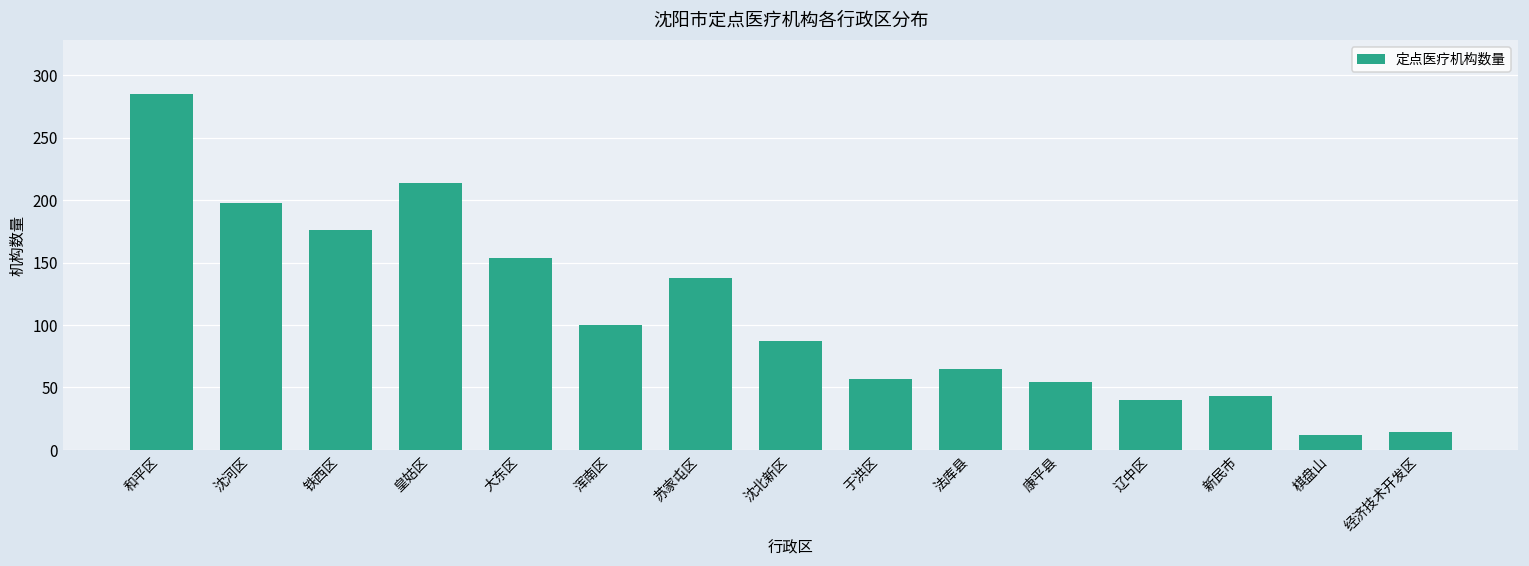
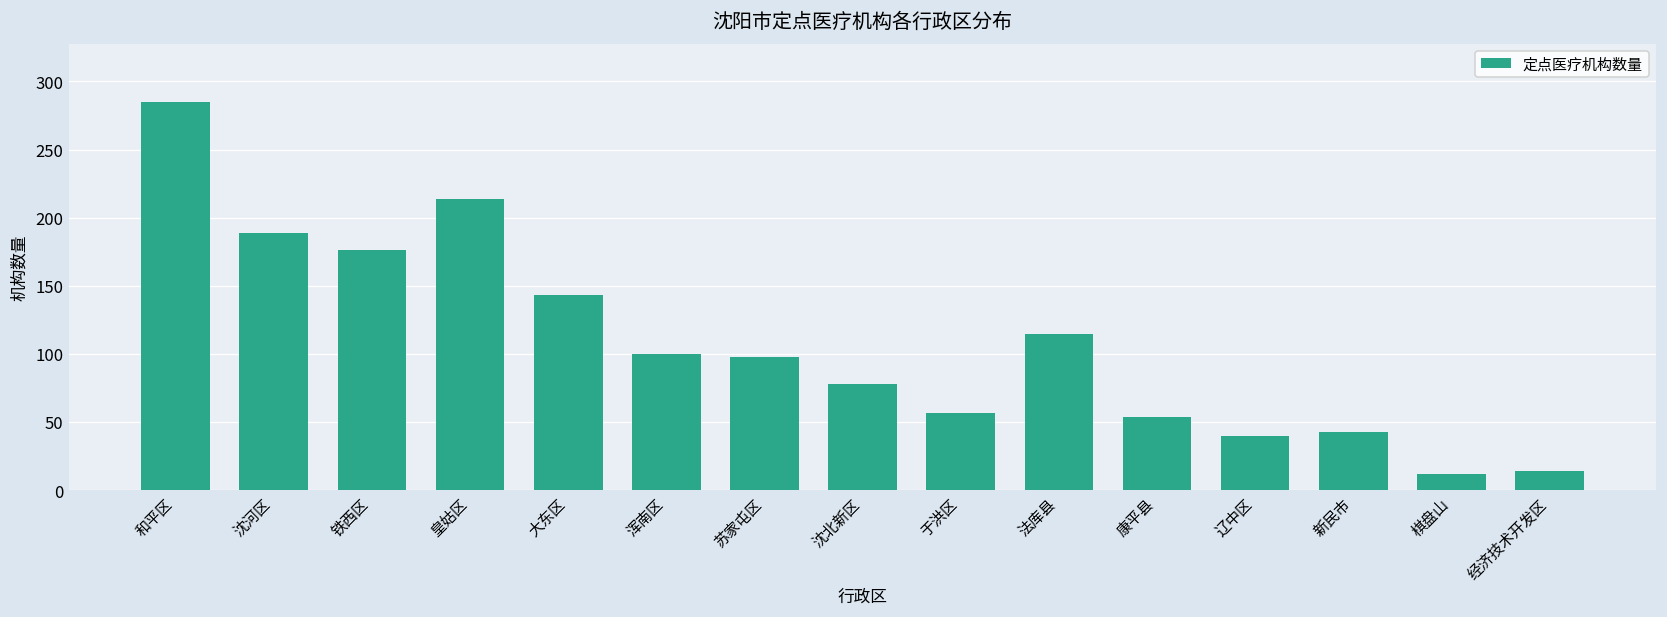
  {
    "和平区": 285,
-   "沈河区": 198,
+   "沈河区": 189,
    "铁西区": 176,
    "皇姑区": 214,
-   "大东区": 154,
+   "大东区": 143,
    "浑南区": 100,
-   "苏家屯区": 138,
-   "沈北新区": 87,
+   "苏家屯区": 98,
+   "沈北新区": 78,
    "于洪区": 57,
-   "法库县": 65,
+   "法库县": 115,
    "康平县": 54,
    "辽中区": 40,
    "新民市": 43,
    "棋盘山": 12,
    "经济技术开发区": 14
  }
